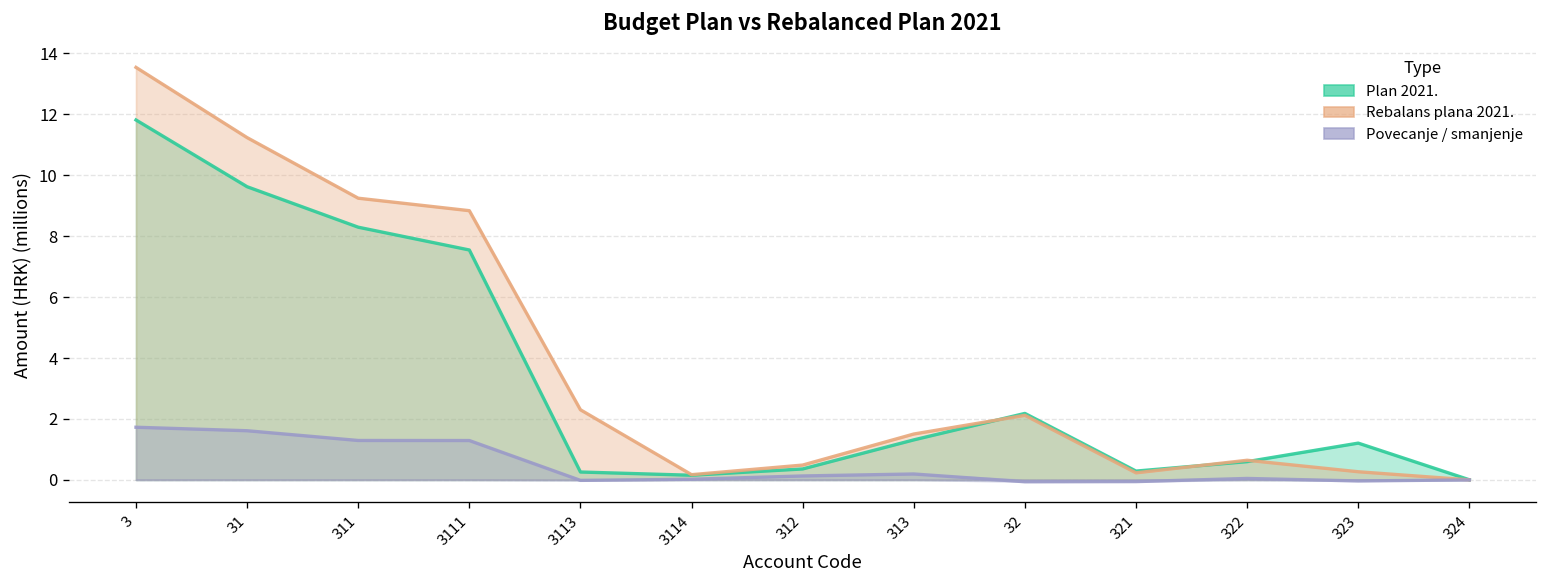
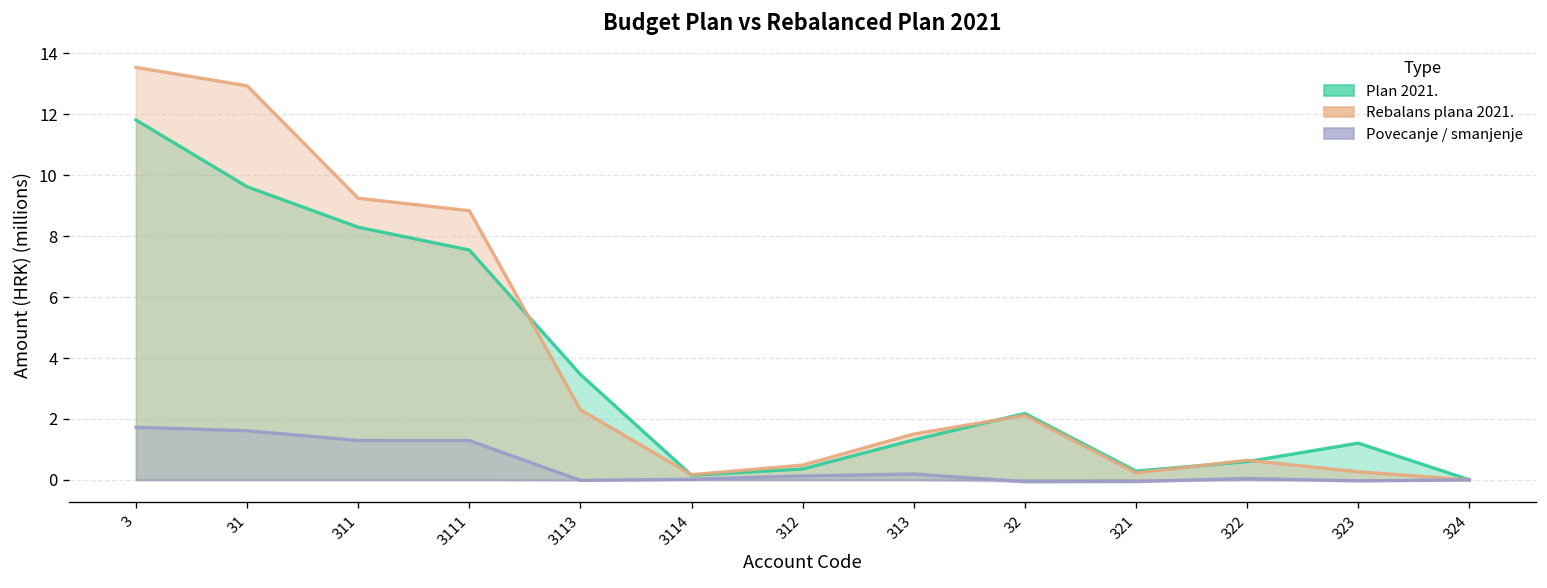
  {
    "Plan 2021.": {
      "3": 11.8,
      "31": 9.6,
      "311": 8.3,
      "3111": 7.5,
-     "3113": 0.3,
+     "3113": 3.5,
      "312": 0.4,
      "313": 1.3,
      "323": 1.2
    },
    "Rebalans plana 2021.": {
      "3": 13.5,
-     "31": 11.2,
+     "31": 12.9,
      "311": 9.2,
      "3111": 8.8,
      "3113": 2.3,
      "312": 0.5,
      "313": 1.5,
      "323": 0.3
    }
  }
